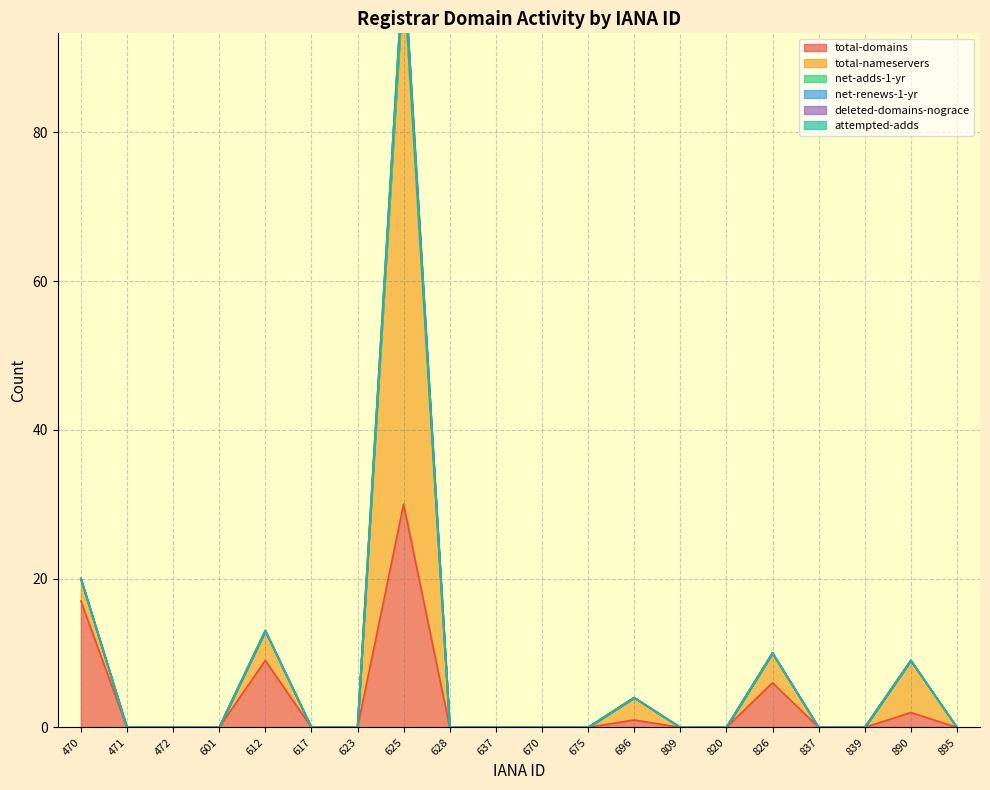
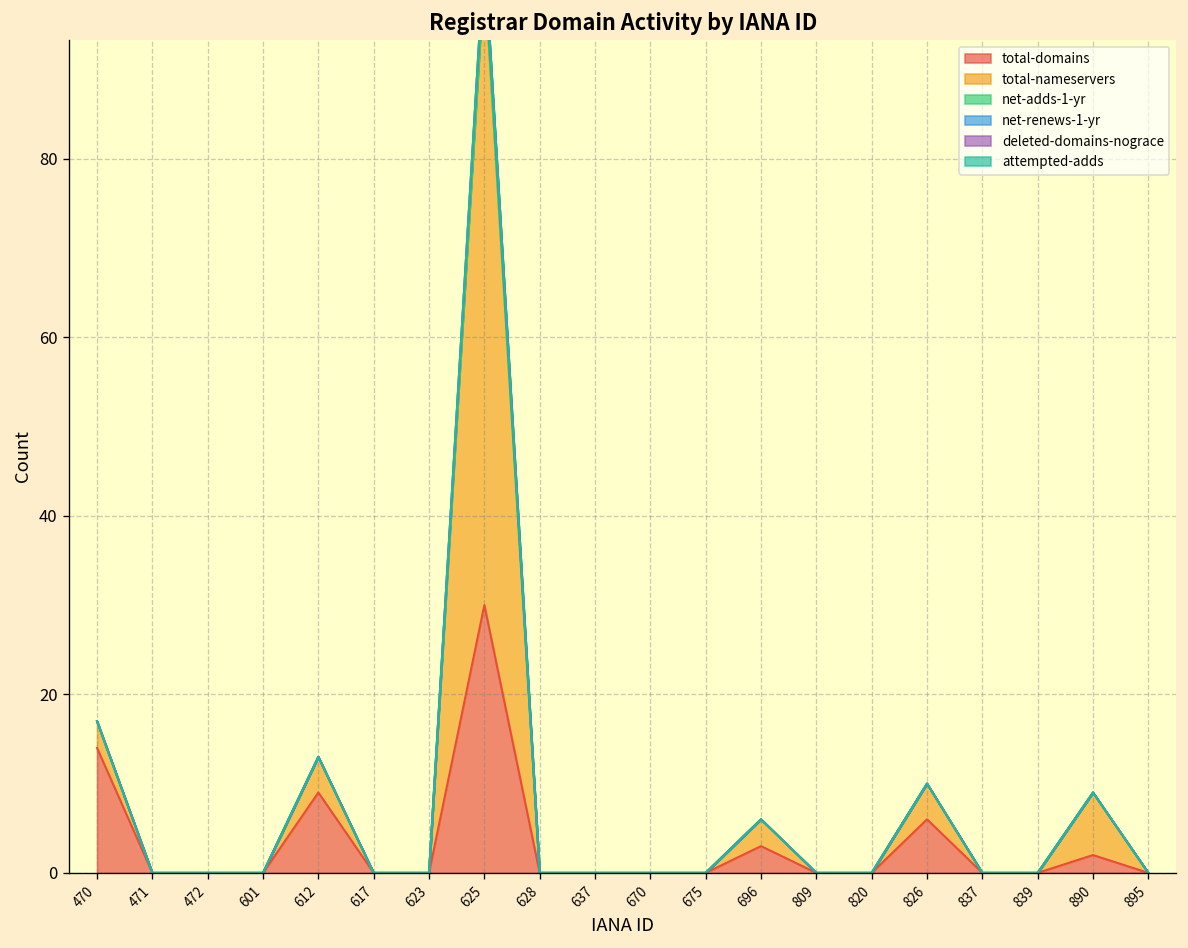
  {
    "total-domains": {
-     "470": 17,
+     "470": 14,
      "612": 9,
      "625": 30,
-     "696": 1,
+     "696": 3,
      "826": 6,
      "890": 2
    }
  }
